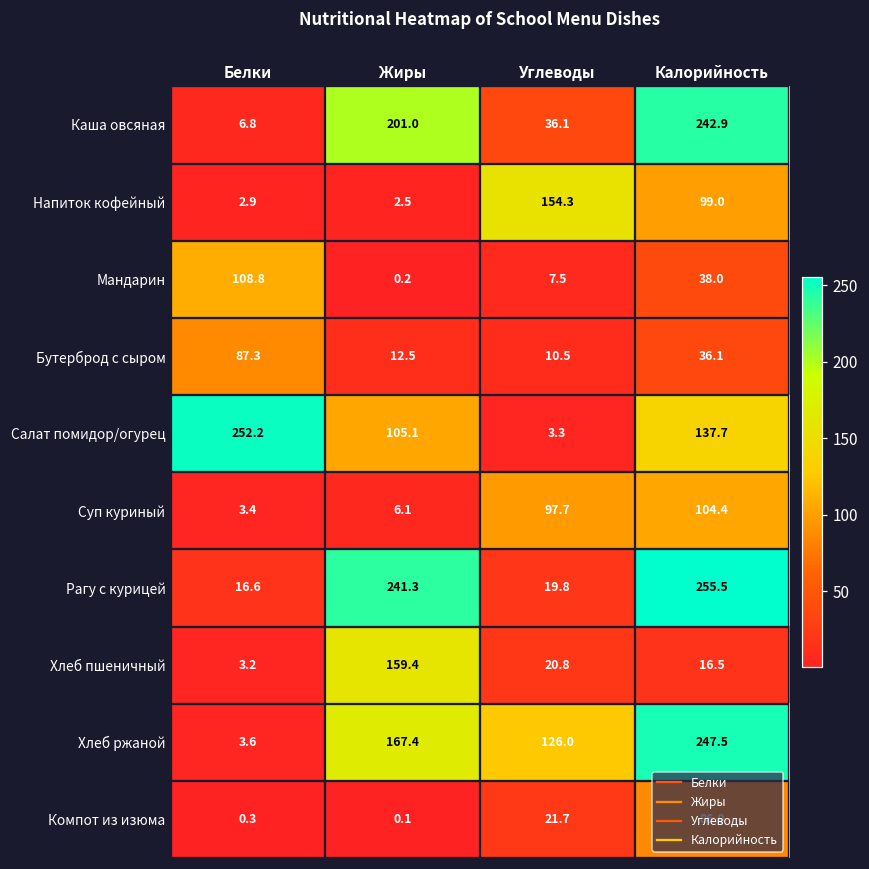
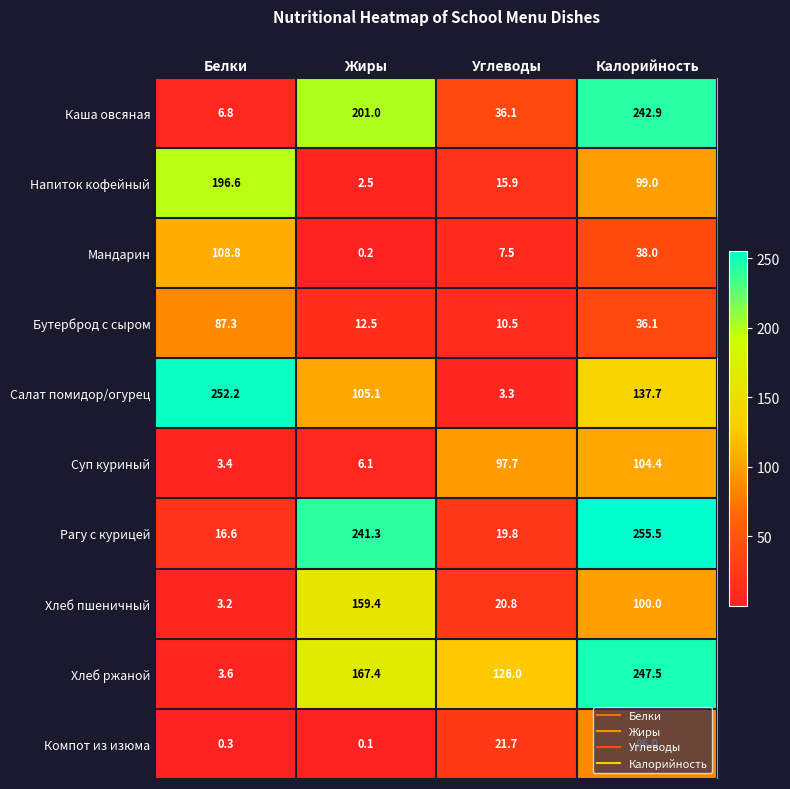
  {
    "Каша овсяная": {
      "Белки": 6.8,
      "Жиры": 201.0,
      "Углеводы": 36.1,
      "Калорийность": 242.9
    },
    "Напиток кофейный": {
-     "Белки": 2.9,
+     "Белки": 196.6,
      "Жиры": 2.5,
-     "Углеводы": 154.3,
+     "Углеводы": 15.9,
      "Калорийность": 99.0
    },
    "Мандарин": {
      "Белки": 108.8,
      "Жиры": 0.2,
      "Углеводы": 7.5,
      "Калорийность": 38.0
    },
    "Бутерброд с сыром": {
      "Белки": 87.3,
      "Жиры": 12.5,
      "Углеводы": 10.5,
      "Калорийность": 36.1
    },
    "Салат помидор/огурец": {
      "Белки": 252.2,
      "Жиры": 105.1,
      "Углеводы": 3.3,
      "Калорийность": 137.7
    },
    "Суп куриный": {
      "Белки": 3.4,
      "Жиры": 6.1,
      "Углеводы": 97.7,
      "Калорийность": 104.4
    },
    "Рагу с курицей": {
      "Белки": 16.6,
      "Жиры": 241.3,
      "Углеводы": 19.8,
      "Калорийность": 255.5
    },
    "Хлеб пшеничный": {
      "Белки": 3.2,
      "Жиры": 159.4,
      "Углеводы": 20.8,
-     "Калорийность": 16.5
+     "Калорийность": 100.0
    },
    "Хлеб ржаной": {
      "Белки": 3.6,
      "Жиры": 167.4,
      "Углеводы": 126.0,
      "Калорийность": 247.5
    },
    "Компот из изюма": {
      "Белки": 0.3,
      "Жиры": 0.1,
      "Углеводы": 21.7
    }
  }
